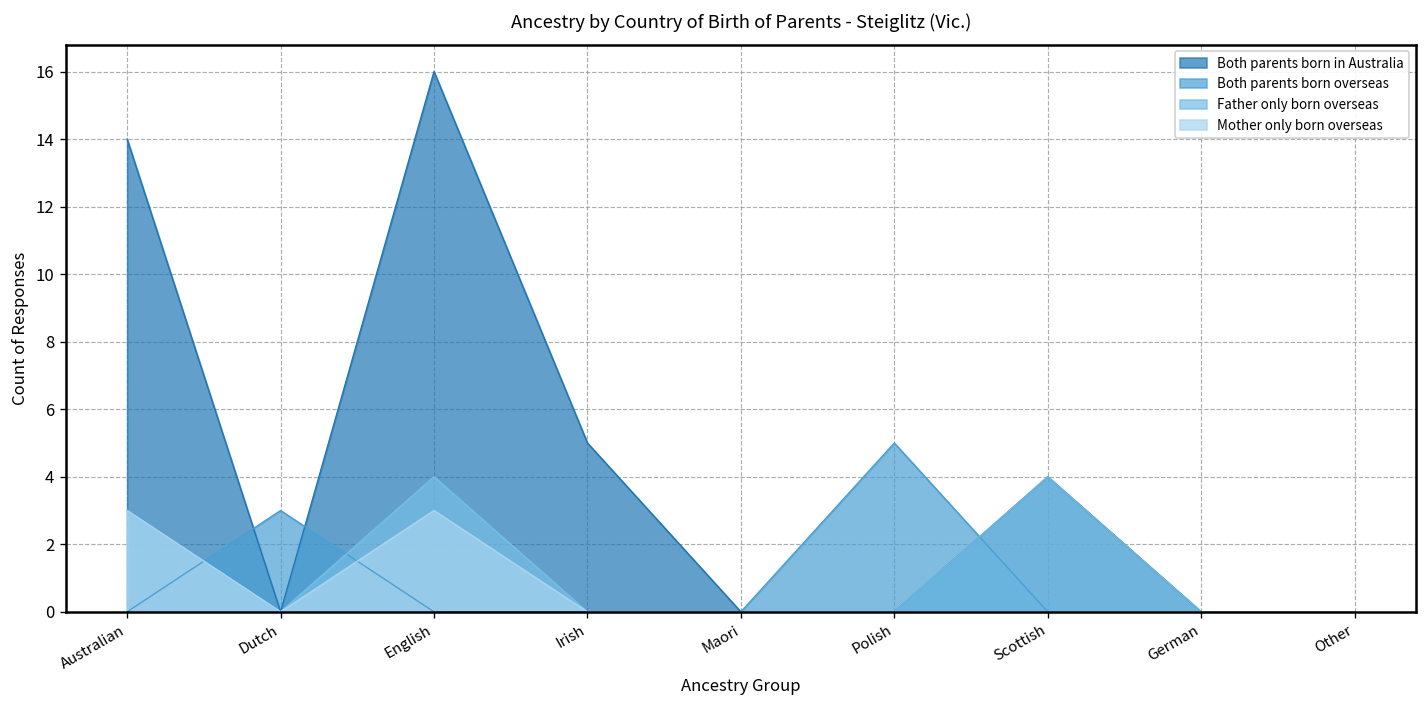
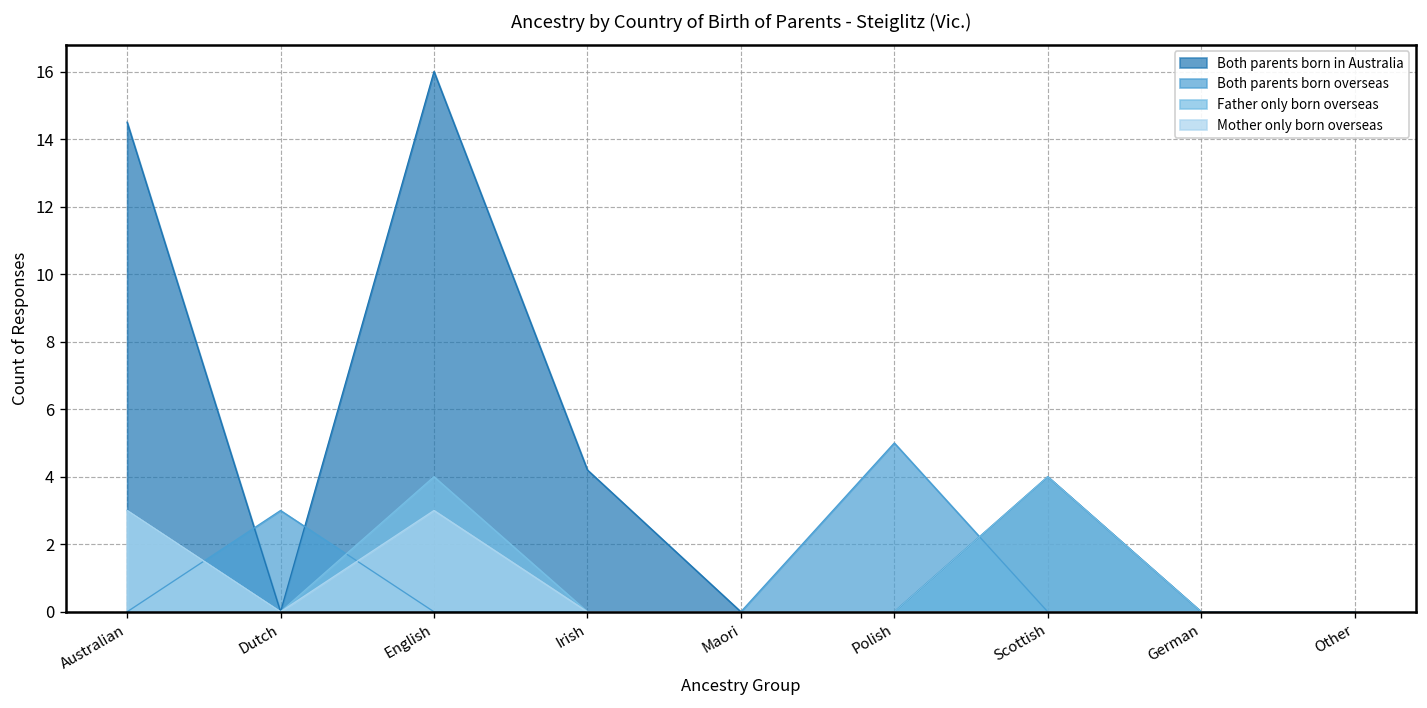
  {
    "Both parents born in Australia": {
-     "Australian": 14.0,
+     "Australian": 14.5,
      "English": 16.0,
-     "Irish": 5.0
+     "Irish": 4.2
    }
  }
